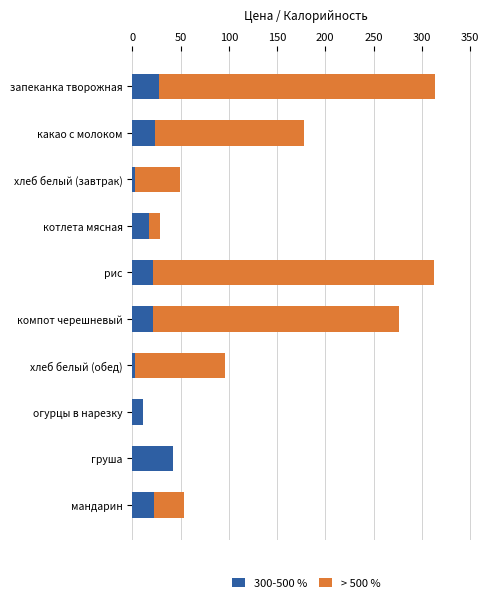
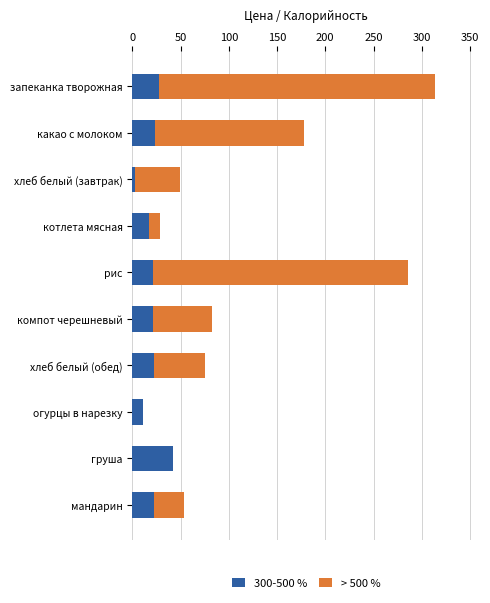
  {
    "300-500 %": {
      "запеканка творожная": 30,
      "какао с молоком": 20,
      "хлеб белый (завтрак)": 0,
      "котлета мясная": 20,
      "рис": 20,
      "компот черешневый": 20,
-     "хлеб белый (обед)": 0,
+     "хлеб белый (обед)": 20,
      "огурцы в нарезку": 10,
      "груша": 40,
      "мандарин": 20
    },
    "> 500 %": {
      "запеканка творожная": 290,
      "какао с молоком": 160,
      "хлеб белый (завтрак)": 50,
      "котлета мясная": 10,
-     "рис": 290,
-     "компот черешневый": 250,
-     "хлеб белый (обед)": 90,
+     "рис": 260,
+     "компот черешневый": 60,
+     "хлеб белый (обед)": 50,
      "огурцы в нарезку": 0,
      "груша": 0,
      "мандарин": 30
    }
  }
